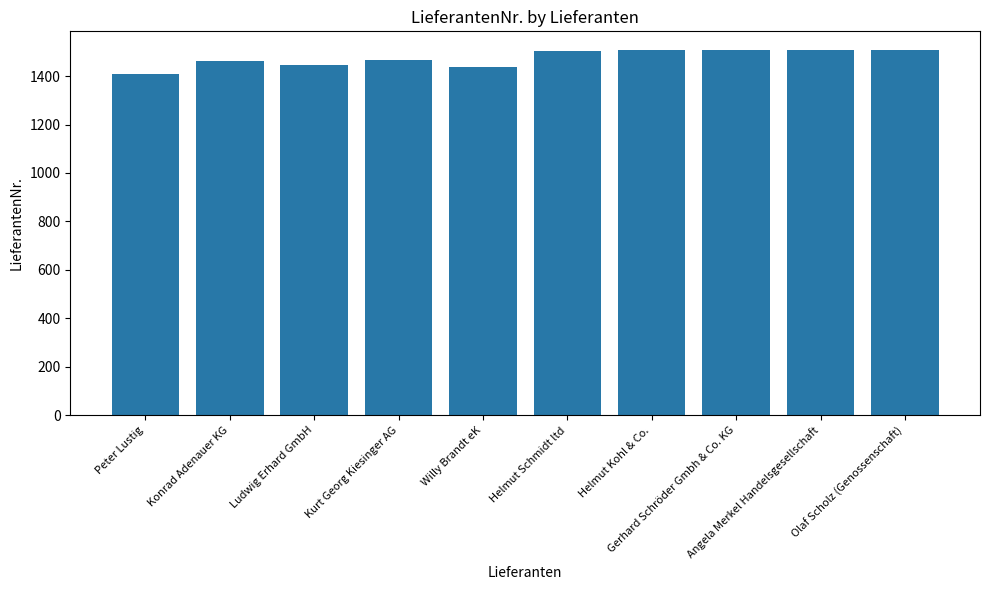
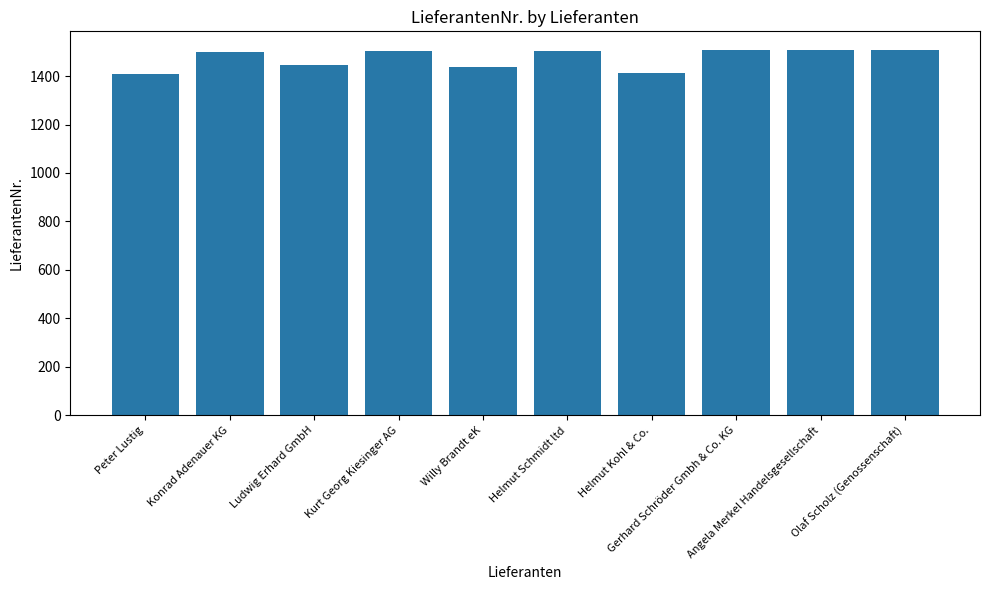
  {
    "Peter Lustig": 1410,
-   "Konrad Adenauer KG": 1460,
+   "Konrad Adenauer KG": 1500,
    "Ludwig Erhard GmbH": 1440,
-   "Kurt Georg Kiesinger AG": 1470,
+   "Kurt Georg Kiesinger AG": 1500,
    "Willy Brandt eK": 1440,
    "Helmut Schmidt ltd": 1510,
-   "Helmut Kohl & Co.": 1510,
+   "Helmut Kohl & Co.": 1410,
    "Gerhard Schröder Gmbh & Co. KG": 1510,
    "Angela Merkel Handelsgesellschaft": 1510,
    "Olaf Scholz (Genossenschaft)": 1510
  }
